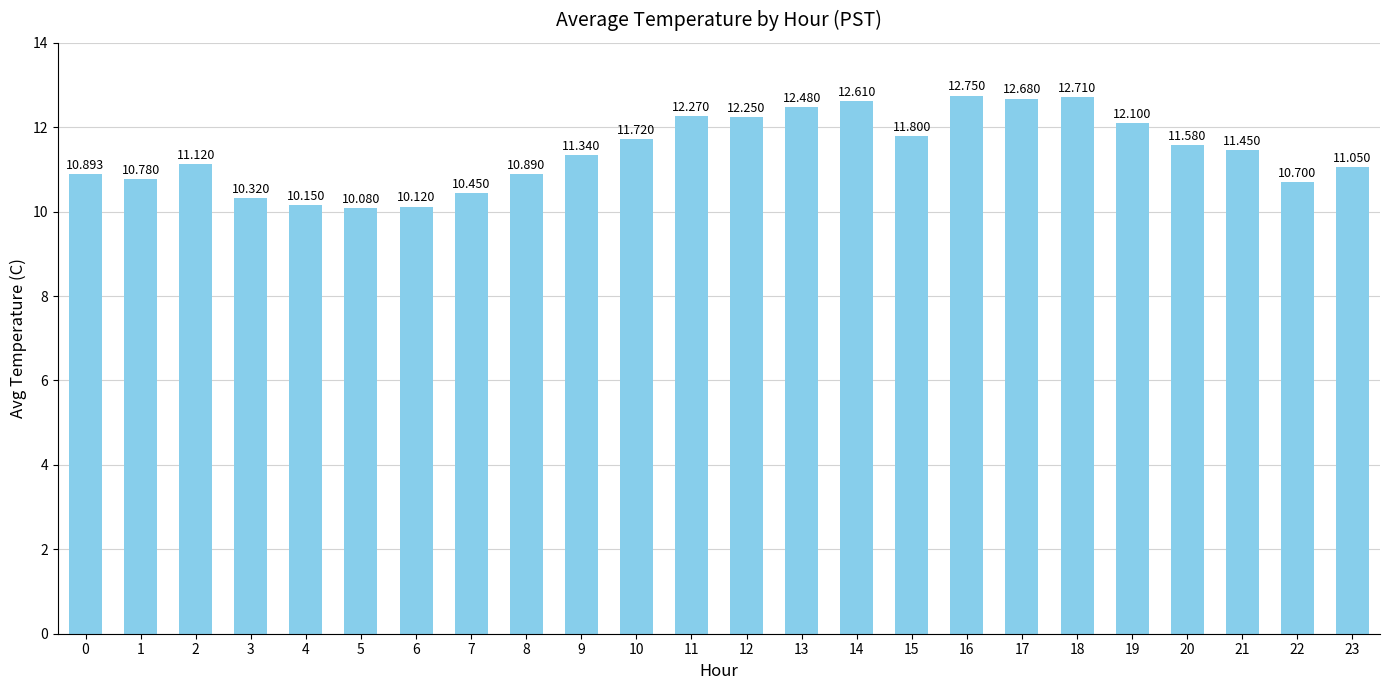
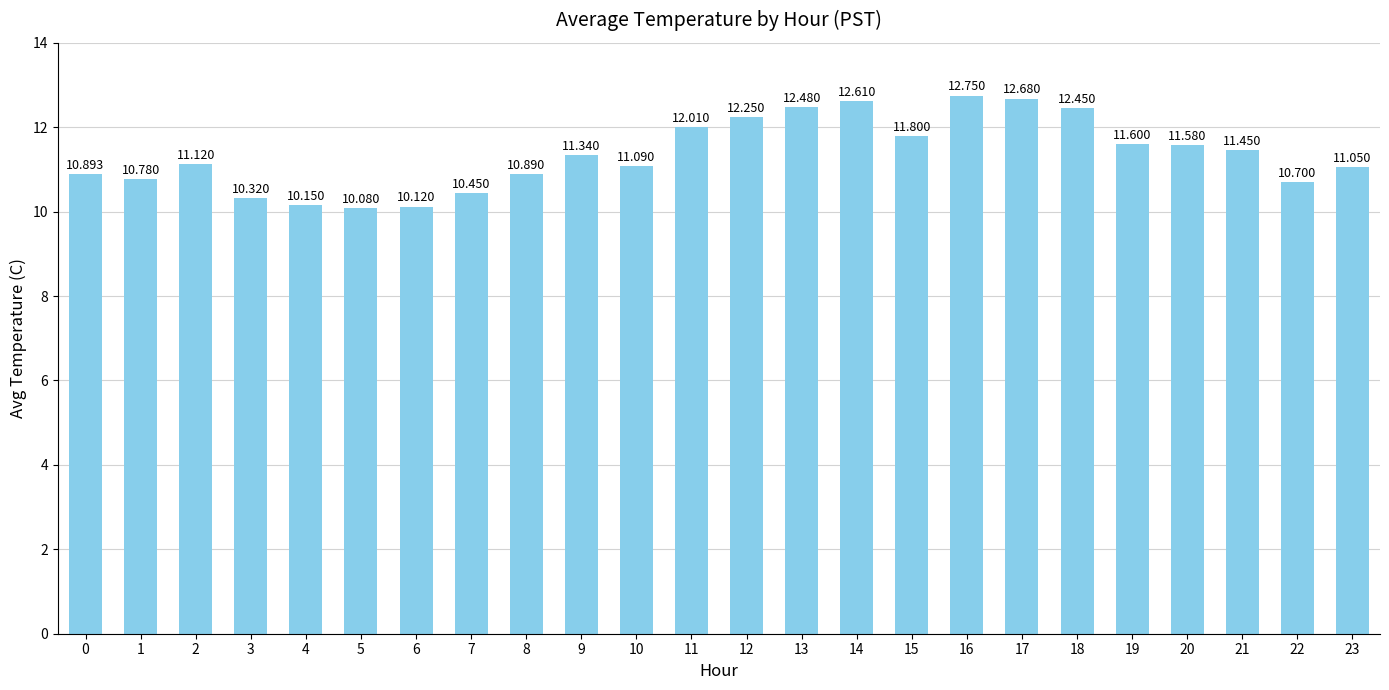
  {
    "0": 10.893,
    "1": 10.780,
    "2": 11.120,
    "3": 10.320,
    "4": 10.150,
    "5": 10.080,
    "6": 10.120,
    "7": 10.450,
    "8": 10.890,
    "9": 11.340,
-   "10": 11.720,
-   "11": 12.270,
+   "10": 11.090,
+   "11": 12.010,
    "12": 12.250,
    "13": 12.480,
    "14": 12.610,
    "15": 11.800,
    "16": 12.750,
    "17": 12.680,
-   "18": 12.710,
-   "19": 12.100,
+   "18": 12.450,
+   "19": 11.600,
    "20": 11.580,
    "21": 11.450,
    "22": 10.700,
    "23": 11.050
  }
